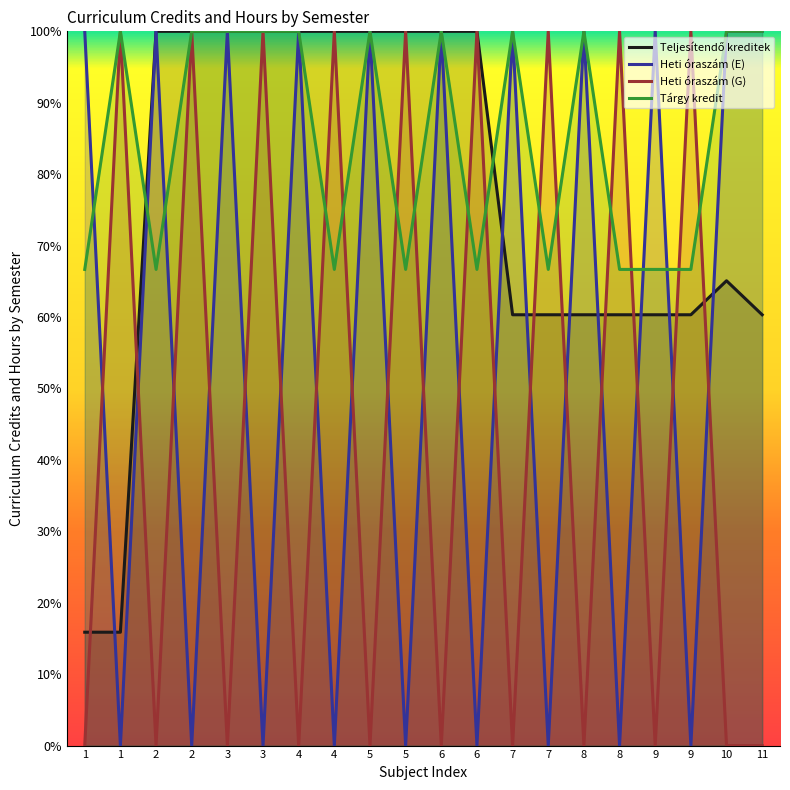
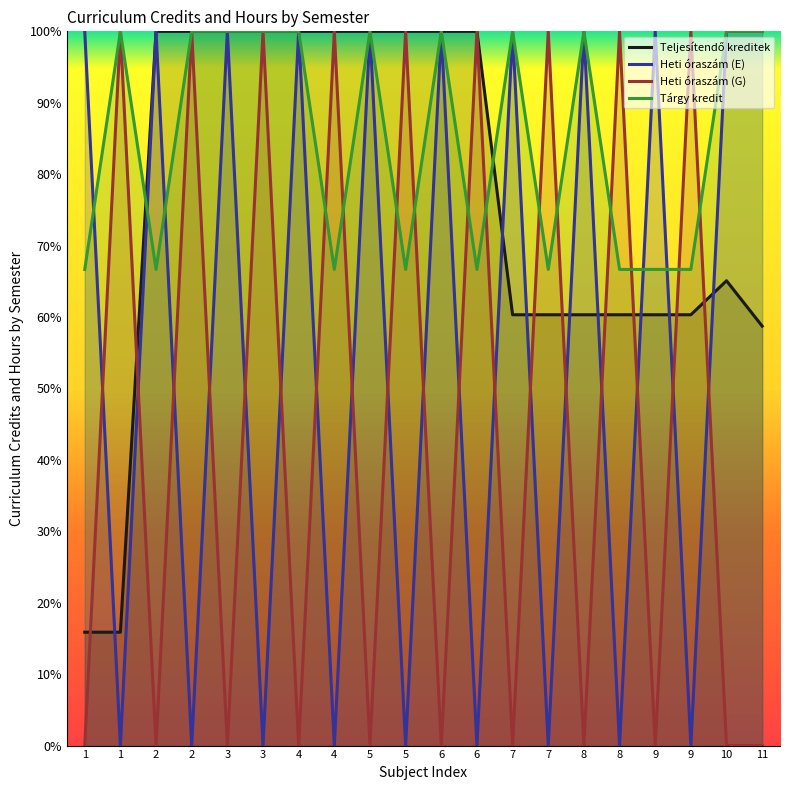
  {
    "Teljesítendő kreditek": {
      "10": "65%",
-     "11": "60%"
+     "11": "59%"
    },
    "Heti óraszám (G)": {
      "10": "0%",
      "11": "0%"
    }
  }
